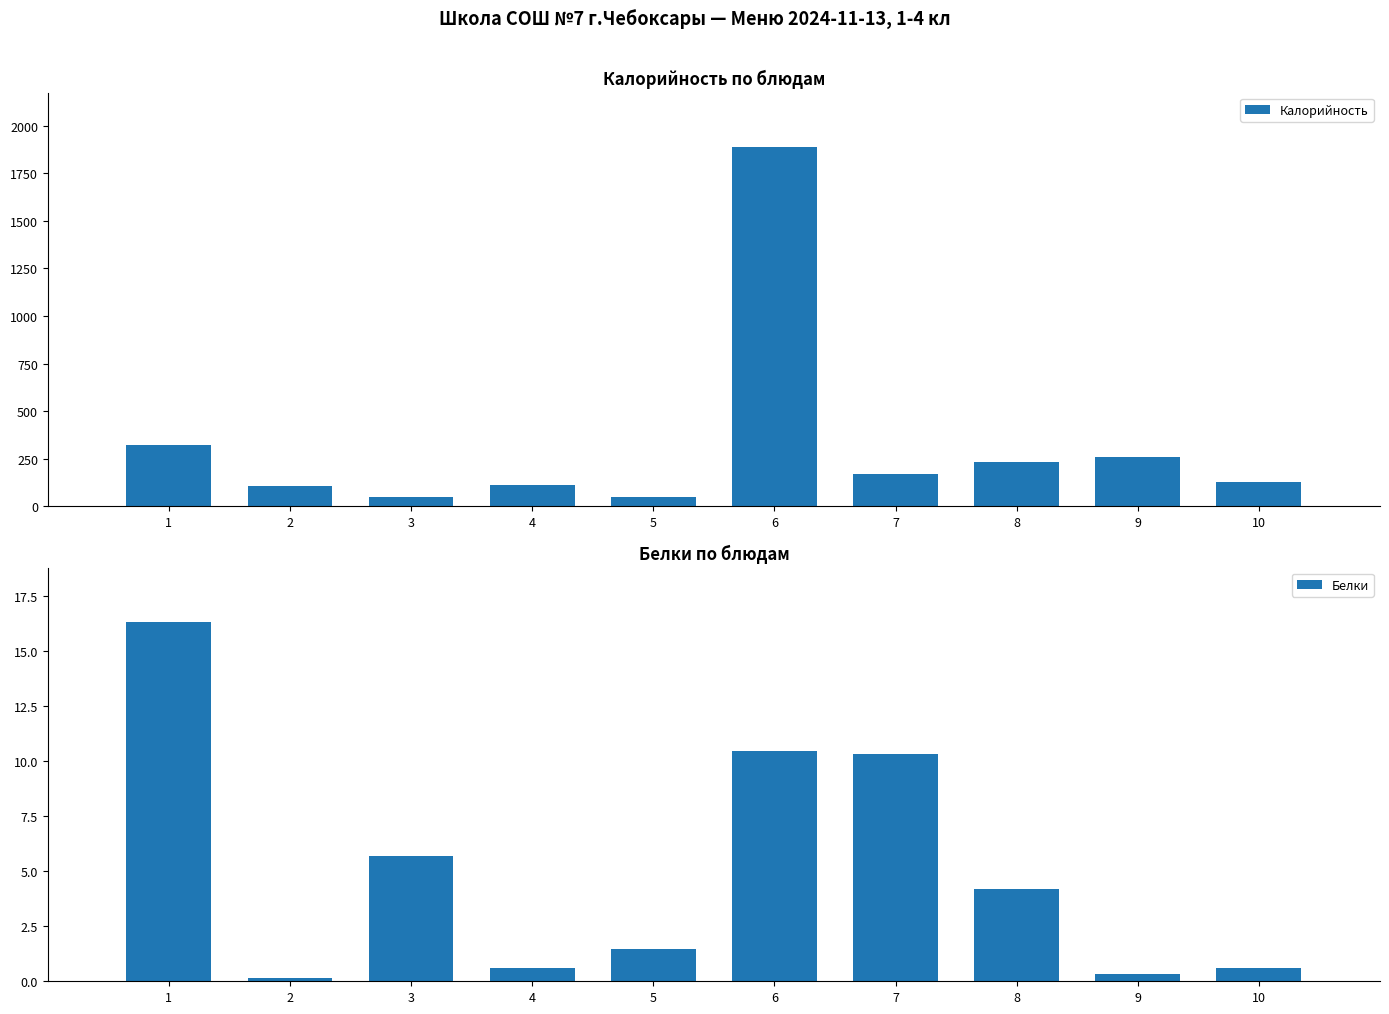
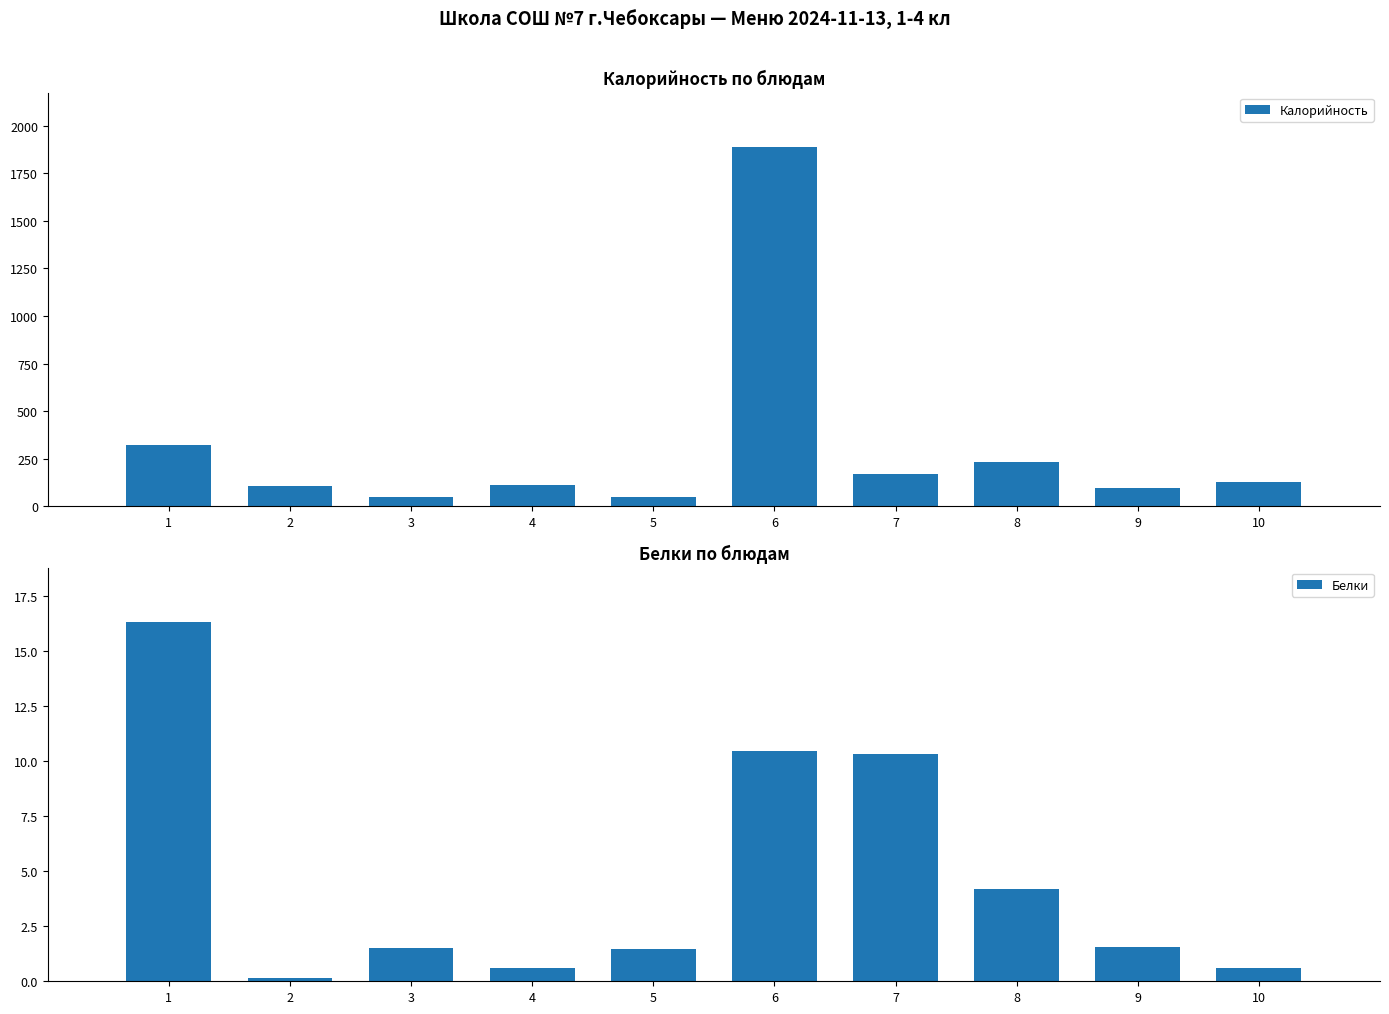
  {
    "Калорийность по блюдам": {
      "1": 320,
      "2": 110,
      "3": 50,
      "4": 110,
      "5": 50,
      "6": 1890,
      "7": 170,
      "8": 230,
-     "9": 260,
+     "9": 100,
      "10": 130
    },
    "Белки по блюдам": {
      "1": 16.3,
      "2": 0.1,
-     "3": 5.7,
+     "3": 1.5,
      "4": 0.6,
      "5": 1.5,
      "6": 10.4,
      "7": 10.3,
      "8": 4.2,
-     "9": 0.3,
+     "9": 1.6,
      "10": 0.6
    }
  }
